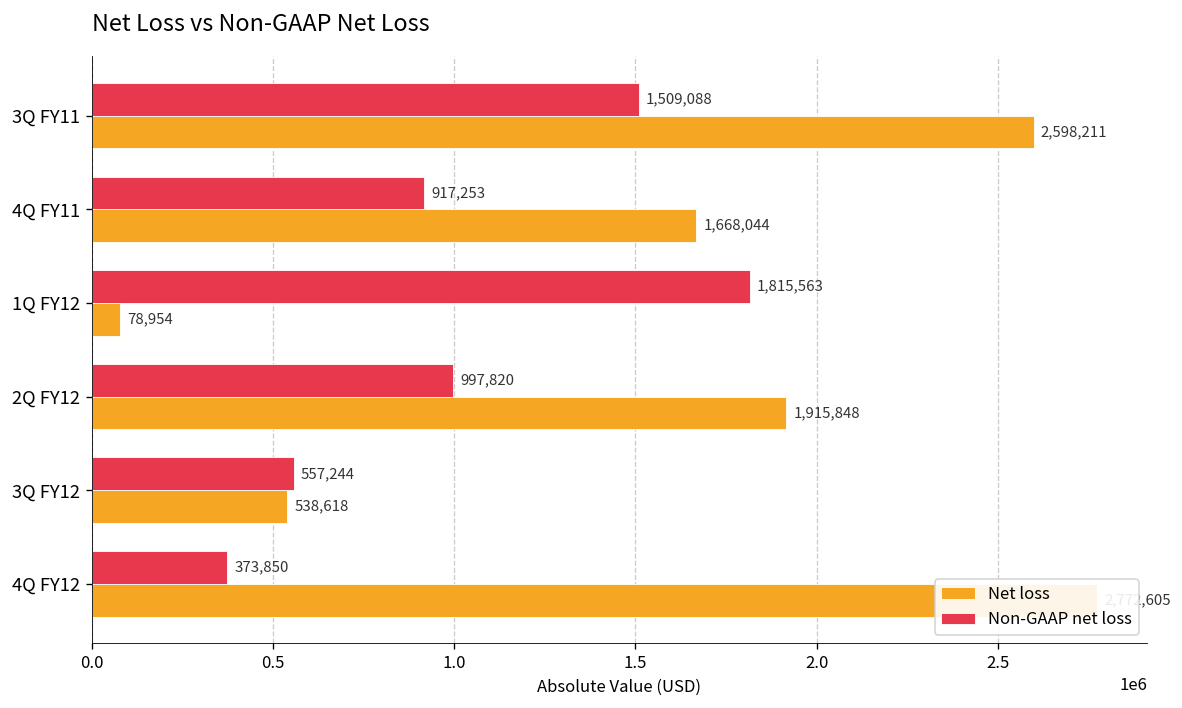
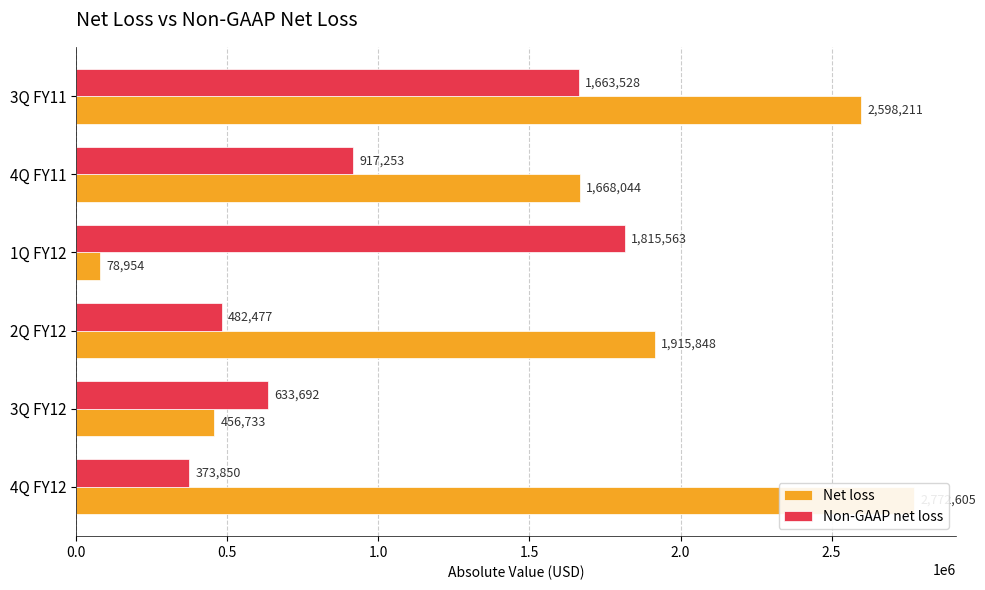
  {
    "Net loss": {
      "3Q FY11": "2,598,211",
      "4Q FY11": "1,668,044",
      "1Q FY12": "78,954",
      "2Q FY12": "1,915,848",
-     "3Q FY12": "538,618"
+     "3Q FY12": "456,733"
    },
    "Non-GAAP net loss": {
-     "3Q FY11": "1,509,088",
+     "3Q FY11": "1,663,528",
      "4Q FY11": "917,253",
      "1Q FY12": "1,815,563",
-     "2Q FY12": "997,820",
-     "3Q FY12": "557,244",
+     "2Q FY12": "482,477",
+     "3Q FY12": "633,692",
      "4Q FY12": "373,850"
    }
  }
